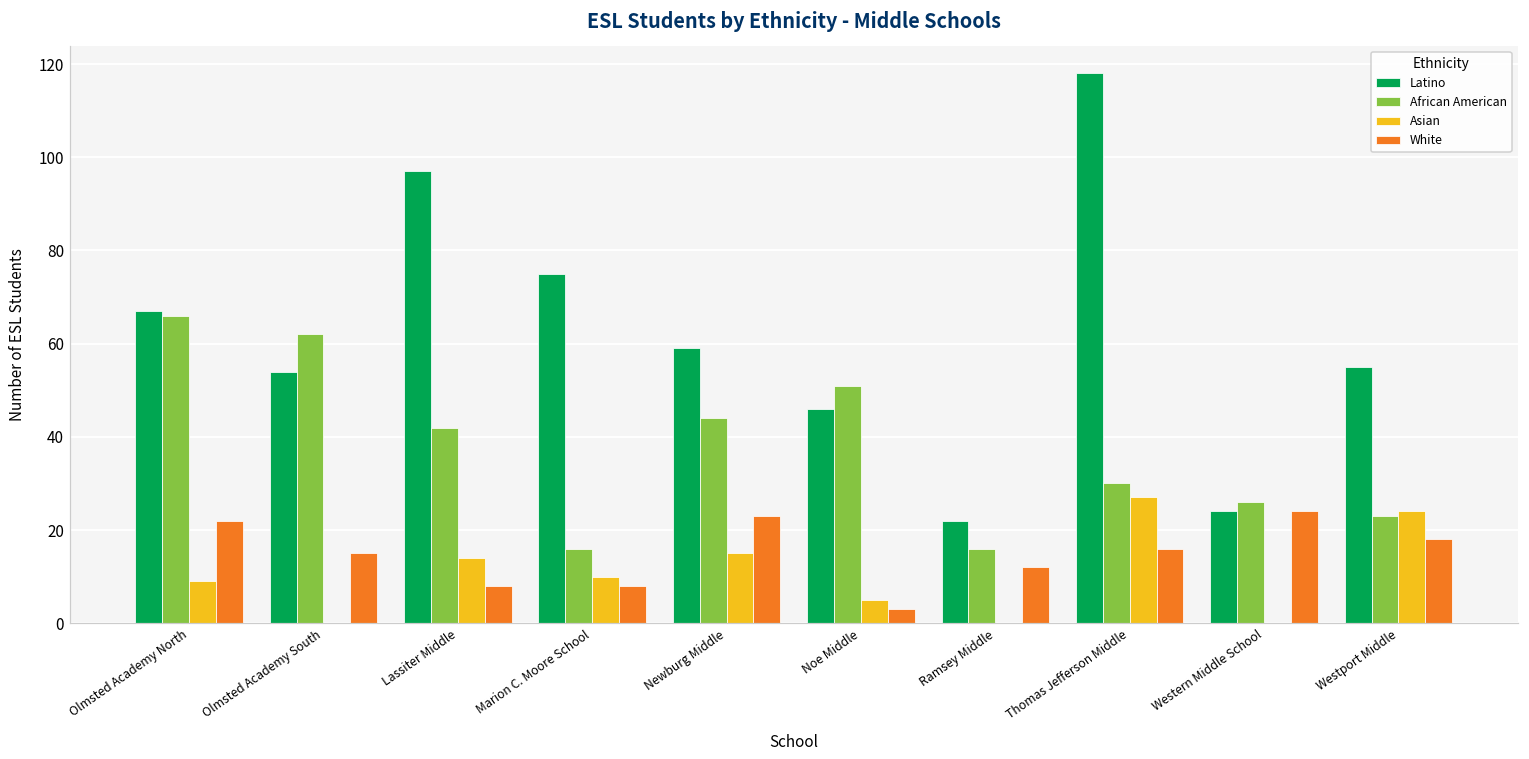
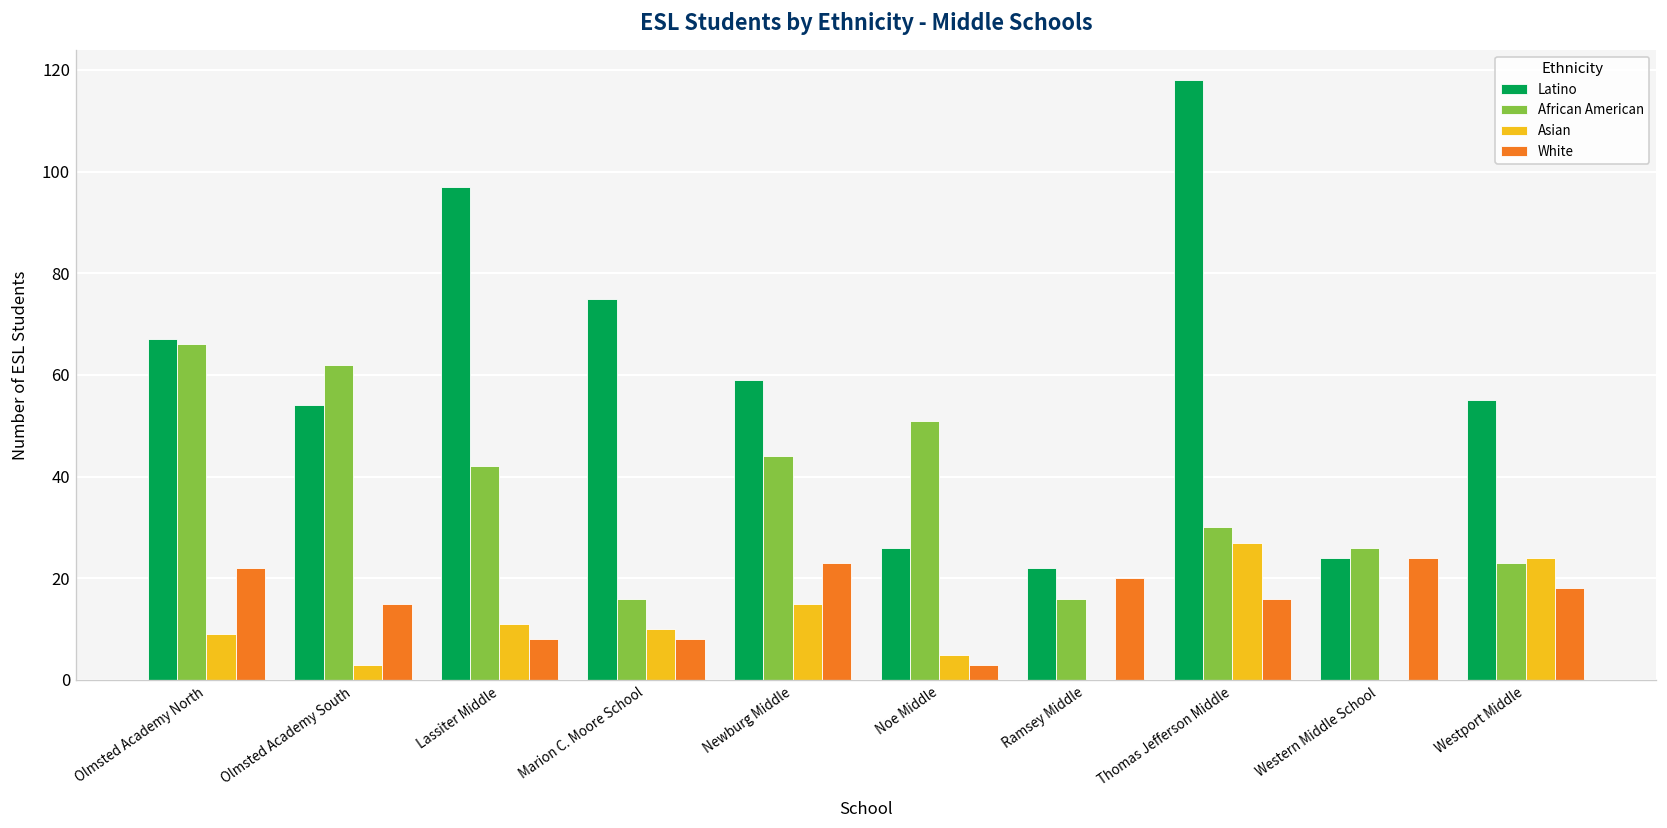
  {
    "Latino": {
      "Olmsted Academy North": 67,
      "Olmsted Academy South": 54,
      "Lassiter Middle": 97,
      "Marion C. Moore School": 75,
      "Newburg Middle": 59,
-     "Noe Middle": 46,
+     "Noe Middle": 26,
      "Ramsey Middle": 22,
      "Thomas Jefferson Middle": 118,
      "Western Middle School": 24,
      "Westport Middle": 55
    },
    "African American": {
      "Olmsted Academy North": 66,
      "Olmsted Academy South": 62,
      "Lassiter Middle": 42,
      "Marion C. Moore School": 16,
      "Newburg Middle": 44,
      "Noe Middle": 51,
      "Ramsey Middle": 16,
      "Thomas Jefferson Middle": 30,
      "Western Middle School": 26,
      "Westport Middle": 23
    },
    "Asian": {
      "Olmsted Academy North": 9,
-     "Olmsted Academy South": 0,
-     "Lassiter Middle": 14,
+     "Olmsted Academy South": 3,
+     "Lassiter Middle": 11,
      "Marion C. Moore School": 10,
      "Newburg Middle": 15,
      "Noe Middle": 5,
      "Ramsey Middle": 0,
      "Thomas Jefferson Middle": 27,
      "Western Middle School": 0,
      "Westport Middle": 24
    },
    "White": {
      "Olmsted Academy North": 22,
      "Olmsted Academy South": 15,
      "Lassiter Middle": 8,
      "Marion C. Moore School": 8,
      "Newburg Middle": 23,
      "Noe Middle": 3,
-     "Ramsey Middle": 12,
+     "Ramsey Middle": 20,
      "Thomas Jefferson Middle": 16,
      "Western Middle School": 24,
      "Westport Middle": 18
    }
  }
